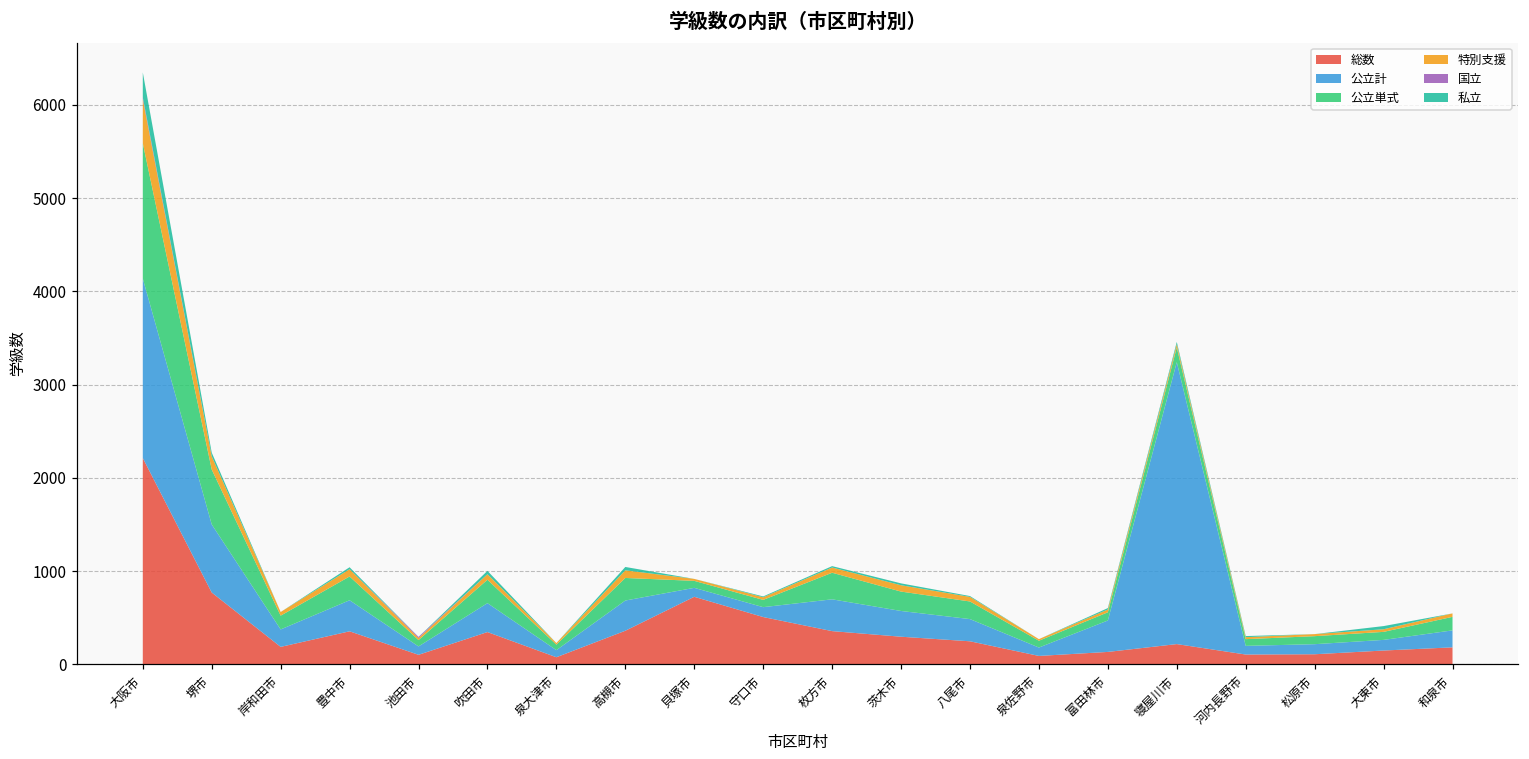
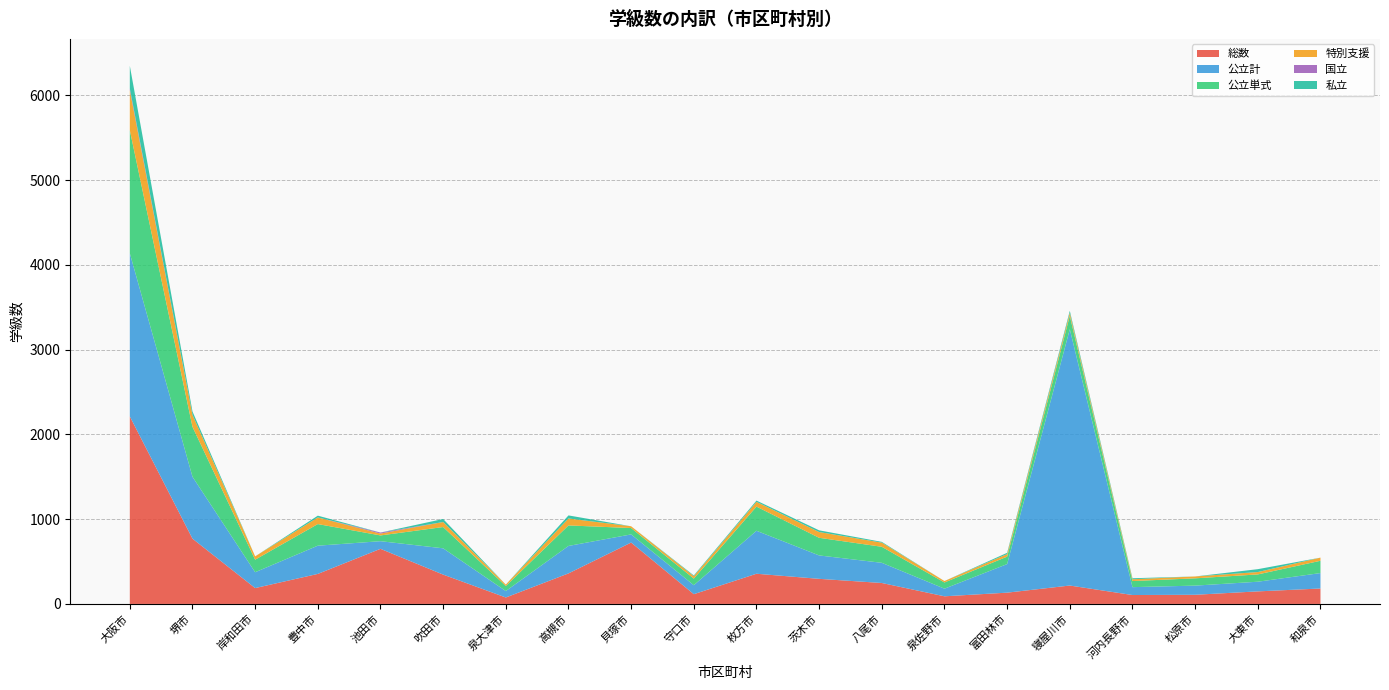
  {
    "総数": {
      "大阪市": 2200,
      "堺市": 800,
      "岸和田市": 200,
      "豊中市": 400,
-     "池田市": 100,
+     "池田市": 700,
      "吹田市": 300,
      "泉大津市": 100,
      "高槻市": 400,
      "貝塚市": 700,
-     "守口市": 500,
+     "守口市": 100,
      "枚方市": 400,
      "茨木市": 300,
      "八尾市": 200,
      "泉佐野市": 100,
      "富田林市": 100,
      "寝屋川市": 200,
      "河内長野市": 100,
      "松原市": 100,
      "大東市": 100,
      "和泉市": 200
    },
    "公立計": {
      "大阪市": 1900,
      "堺市": 700,
      "岸和田市": 200,
      "豊中市": 300,
      "池田市": 100,
      "吹田市": 300,
      "泉大津市": 100,
      "高槻市": 300,
      "貝塚市": 100,
      "守口市": 100,
-     "枚方市": 300,
+     "枚方市": 500,
      "茨木市": 300,
      "八尾市": 200,
      "泉佐野市": 100,
      "富田林市": 300,
      "寝屋川市": 3000,
      "河内長野市": 100,
      "松原市": 100,
      "大東市": 100,
      "和泉市": 200
    }
  }
